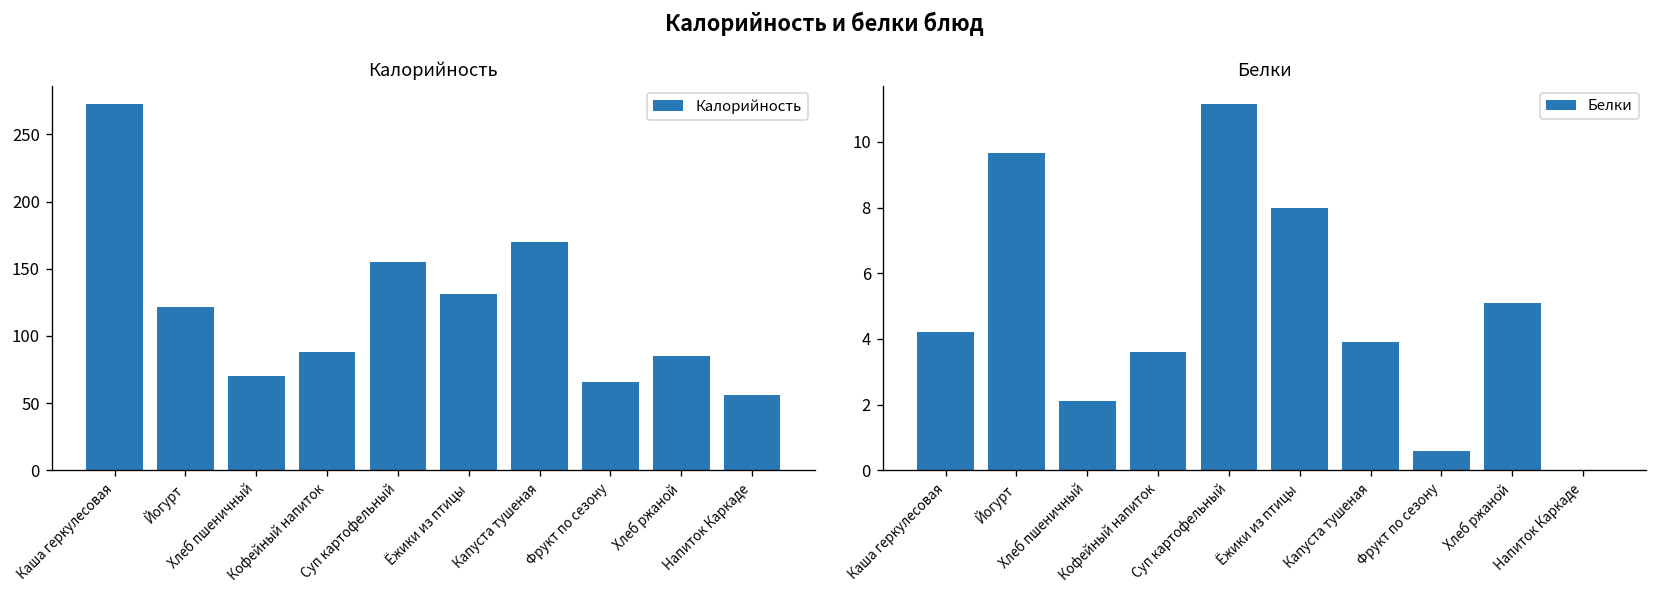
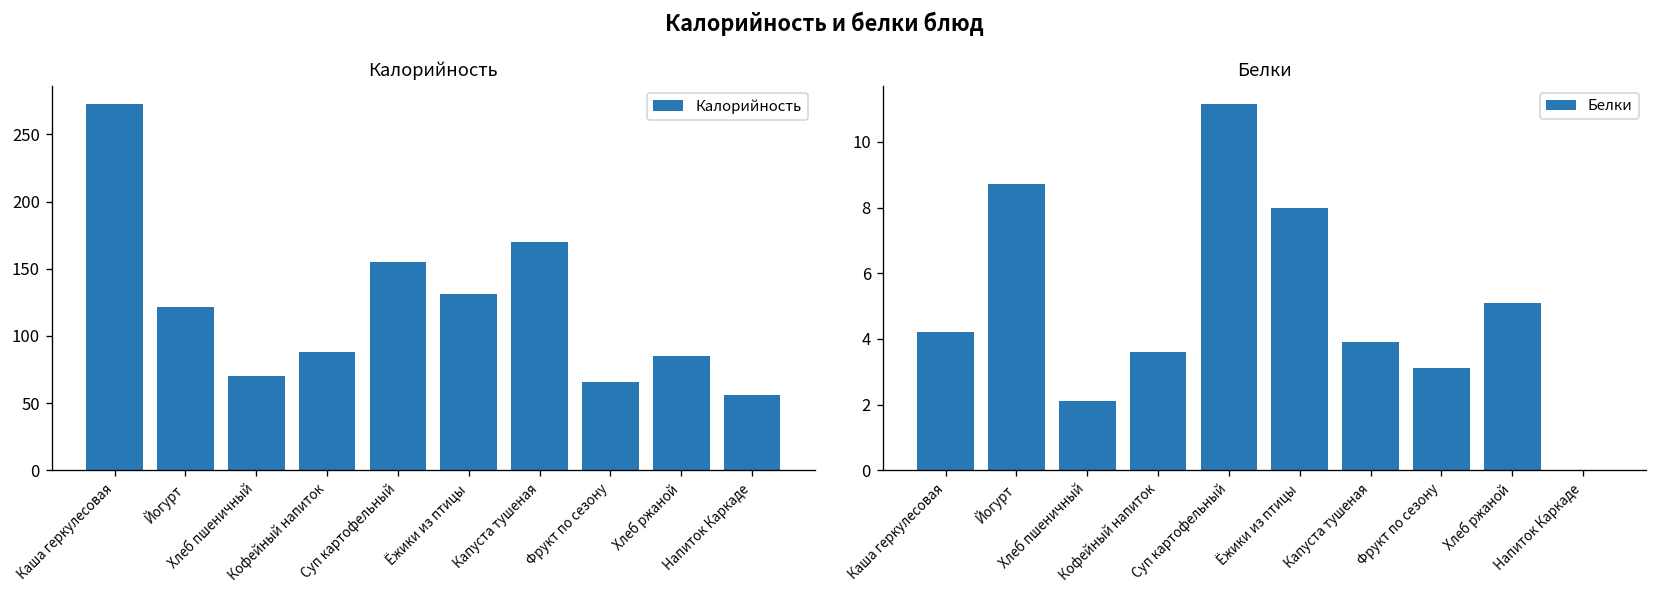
  {
    "Калорийность": {
      "Каша геркулесовая": 273,
      "Йогурт": 121,
      "Хлеб пшеничный": 70,
      "Кофейный напиток": 88,
      "Суп картофельный": 155,
      "Ёжики из птицы": 131,
      "Капуста тушеная": 170,
      "Фрукт по сезону": 66,
      "Хлеб ржаной": 85,
      "Напиток Каркаде": 56
    },
    "Белки": {
      "Каша геркулесовая": 4.2,
-     "Йогурт": 9.7,
+     "Йогурт": 8.7,
      "Хлеб пшеничный": 2.1,
      "Кофейный напиток": 3.6,
      "Суп картофельный": 11.2,
      "Ёжики из птицы": 8.0,
      "Капуста тушеная": 3.9,
-     "Фрукт по сезону": 0.6,
+     "Фрукт по сезону": 3.1,
      "Хлеб ржаной": 5.1,
      "Напиток Каркаде": 0.0
    }
  }
